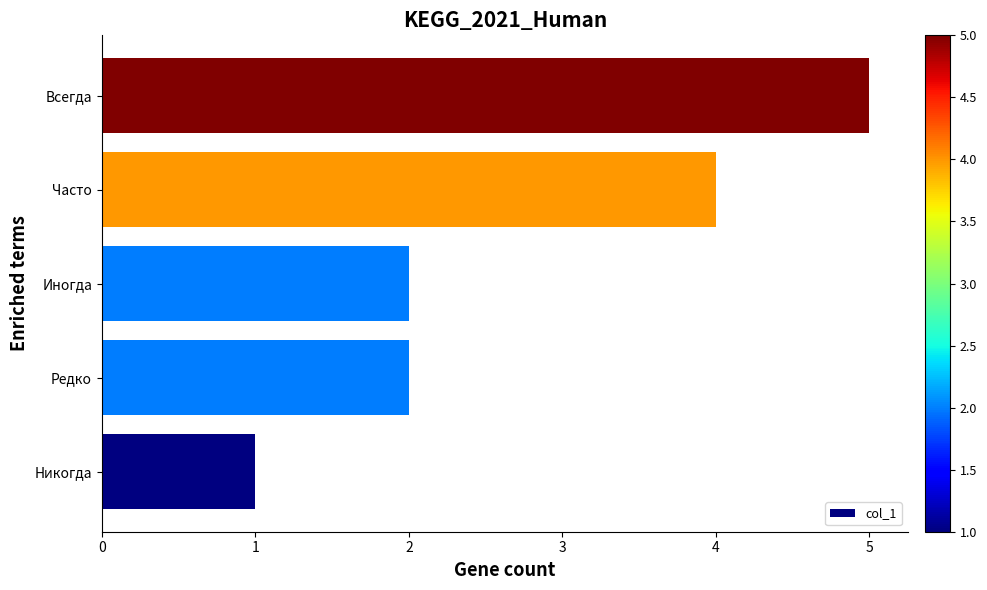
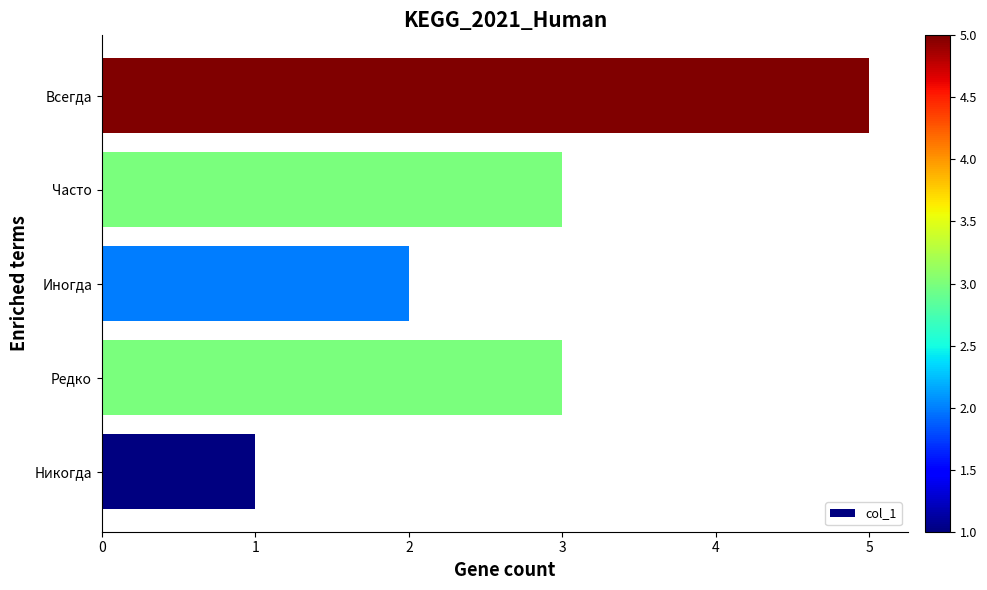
  {
    "Всегда": 5,
-   "Часто": 4,
+   "Часто": 3,
    "Иногда": 2,
-   "Редко": 2,
+   "Редко": 3,
    "Никогда": 1
  }
